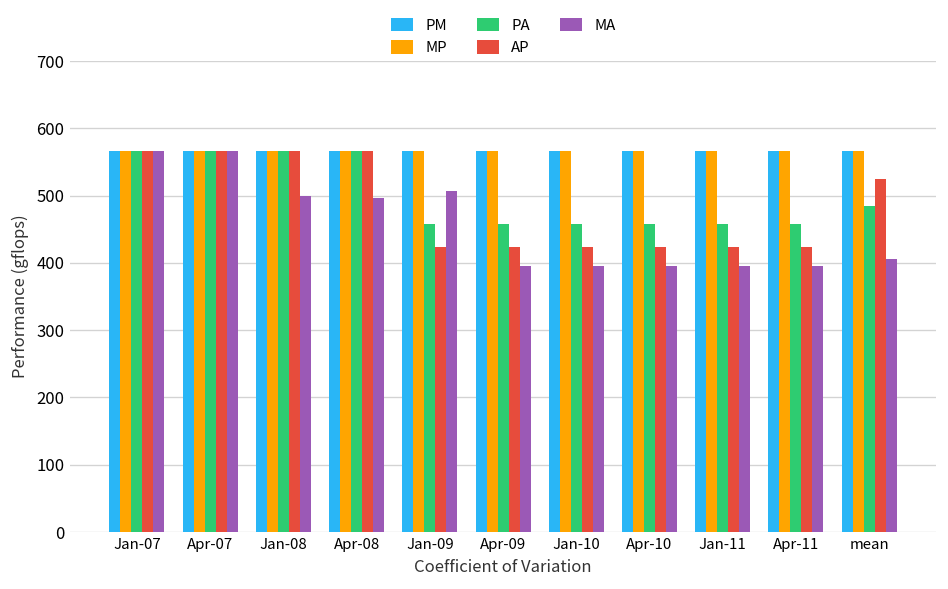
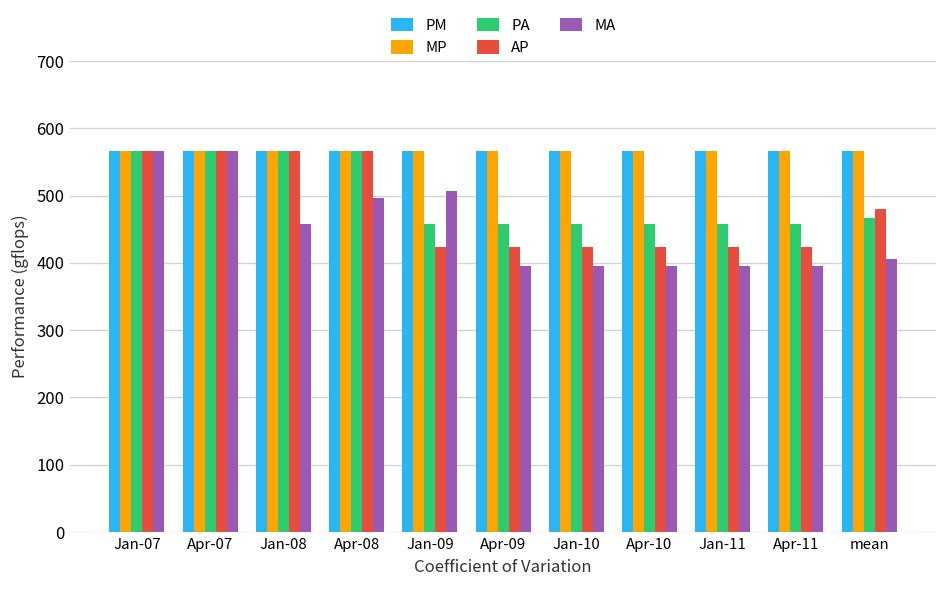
  {
    "PM": {
      "Jan-07": 570,
      "Apr-07": 570,
      "Jan-08": 570,
      "Apr-08": 570,
      "Jan-09": 570,
      "Apr-09": 570,
      "Jan-10": 570,
      "Apr-10": 570,
      "Jan-11": 570,
      "Apr-11": 570,
      "mean": 570
    },
    "MP": {
      "Jan-07": 570,
      "Apr-07": 570,
      "Jan-08": 570,
      "Apr-08": 570,
      "Jan-09": 570,
      "Apr-09": 570,
      "Jan-10": 570,
      "Apr-10": 570,
      "Jan-11": 570,
      "Apr-11": 570,
      "mean": 570
    },
    "PA": {
      "Jan-07": 570,
      "Apr-07": 570,
      "Jan-08": 570,
      "Apr-08": 570,
      "Jan-09": 460,
      "Apr-09": 460,
      "Jan-10": 460,
      "Apr-10": 460,
      "Jan-11": 460,
      "Apr-11": 460,
-     "mean": 480
+     "mean": 470
    },
    "AP": {
      "Jan-07": 570,
      "Apr-07": 570,
      "Jan-08": 570,
      "Apr-08": 570,
      "Jan-09": 420,
      "Apr-09": 420,
      "Jan-10": 420,
      "Apr-10": 420,
      "Jan-11": 420,
      "Apr-11": 420,
-     "mean": 520
+     "mean": 480
    },
    "MA": {
      "Jan-07": 570,
      "Apr-07": 570,
-     "Jan-08": 500,
+     "Jan-08": 460,
      "Apr-08": 500,
      "Jan-09": 510,
      "Apr-09": 400,
      "Jan-10": 400,
      "Apr-10": 400,
      "Jan-11": 400,
      "Apr-11": 400,
      "mean": 410
    }
  }
